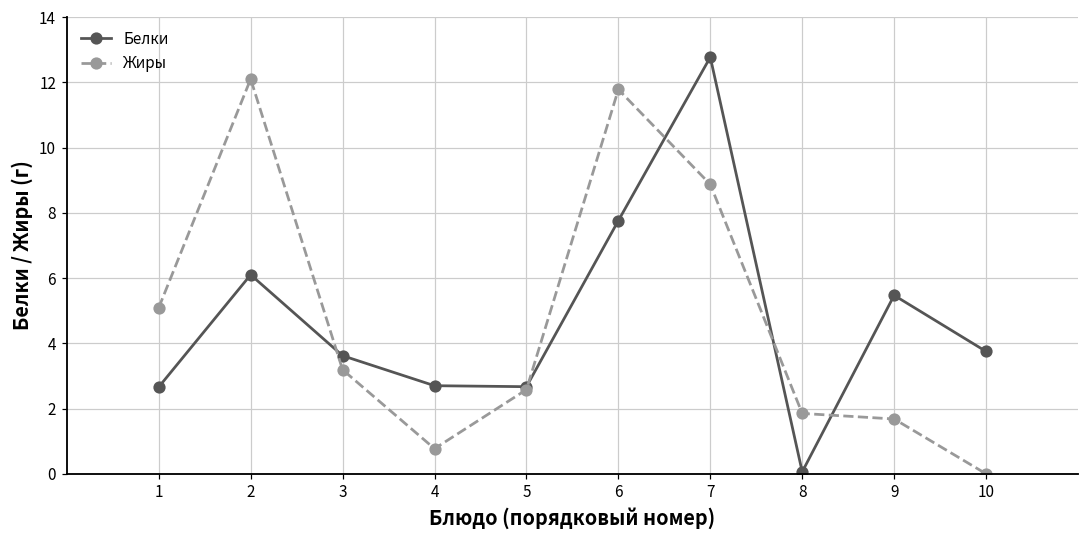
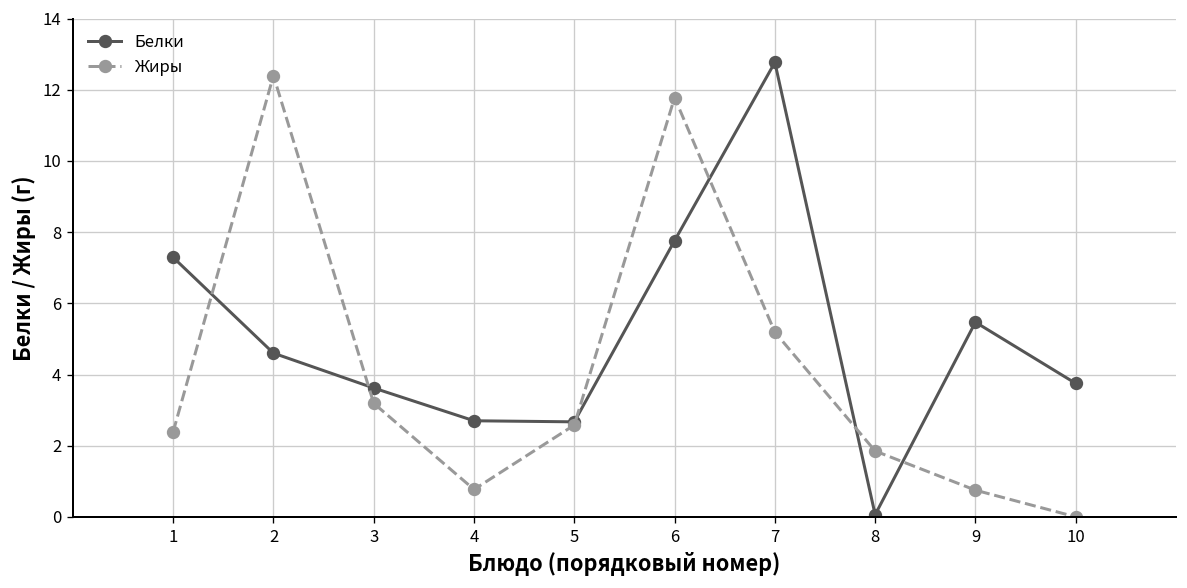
  {
    "Белки": {
-     "1": 2.7,
-     "2": 6.1,
+     "1": 7.3,
+     "2": 4.6,
      "3": 3.6,
      "4": 2.7,
      "5": 2.7,
      "6": 7.8,
      "7": 12.8,
      "8": 0.1,
      "9": 5.5,
      "10": 3.8
    },
    "Жиры": {
-     "1": 5.1,
-     "2": 12.1,
+     "1": 2.4,
+     "2": 12.4,
      "3": 3.2,
      "4": 0.8,
      "5": 2.6,
      "6": 11.8,
-     "7": 8.9,
+     "7": 5.2,
      "8": 1.9,
-     "9": 1.7,
+     "9": 0.8,
      "10": 0.0
    }
  }
